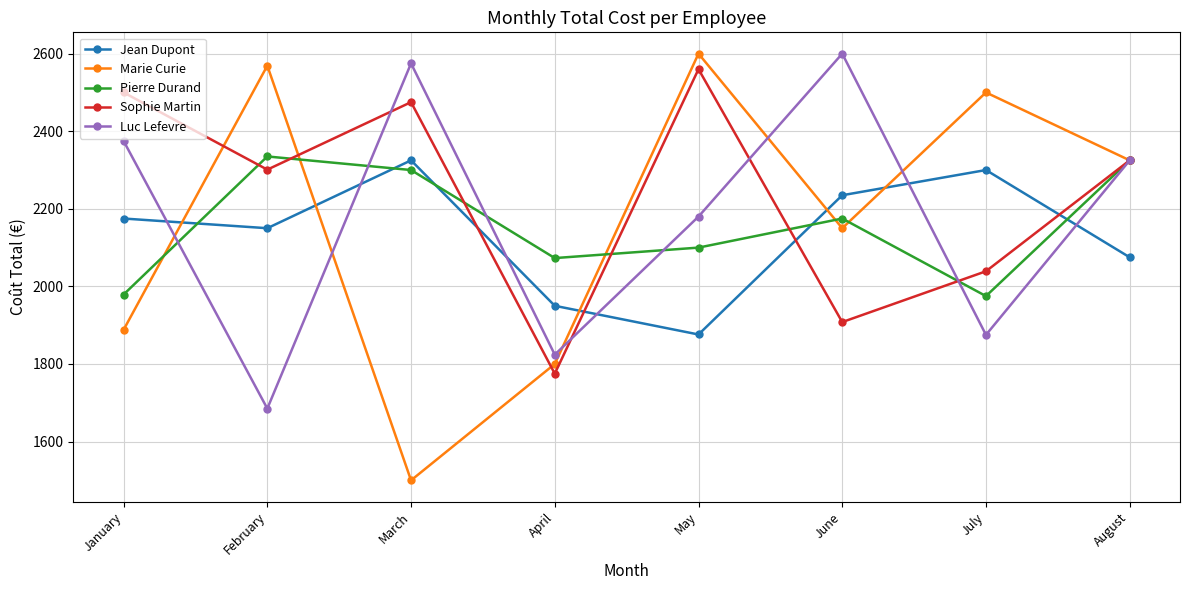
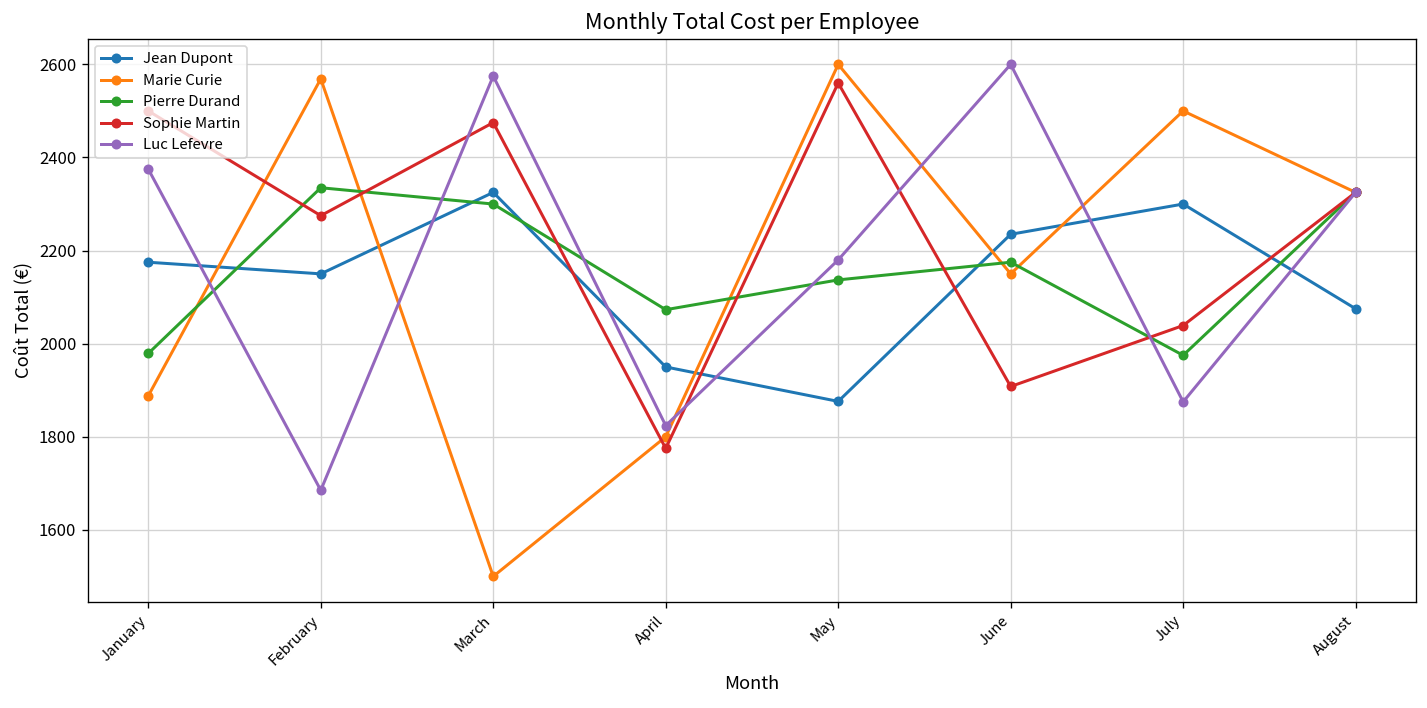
  {
    "Jean Dupont": {
      "January": 2180,
      "February": 2150,
      "March": 2330,
      "April": 1950,
      "May": 1880,
      "June": 2240,
      "July": 2300,
      "August": 2080
    },
    "Marie Curie": {
      "January": 1890,
      "February": 2570,
      "March": 1500,
      "April": 1800,
      "May": 2600,
      "June": 2150,
      "July": 2500
    },
    "Pierre Durand": {
      "January": 1980,
      "February": 2340,
      "March": 2300,
      "April": 2070,
-     "May": 2100,
+     "May": 2140,
      "June": 2180,
      "July": 1980
    },
    "Sophie Martin": {
-     "February": 2300,
+     "February": 2280,
      "March": 2480,
      "April": 1780,
      "May": 2560,
      "June": 1910,
      "July": 2040
    },
    "Luc Lefevre": {
      "January": 2380,
      "February": 1690,
      "March": 2580,
      "April": 1820,
      "May": 2180,
      "June": 2600,
      "July": 1880
    }
  }
